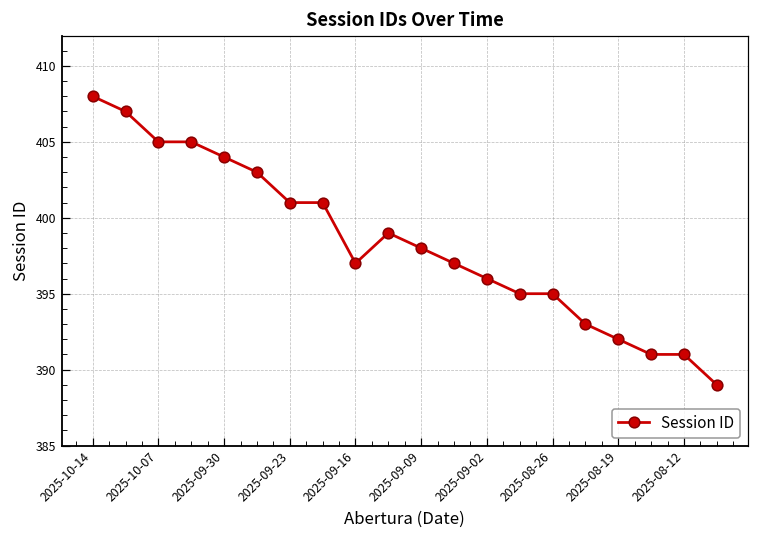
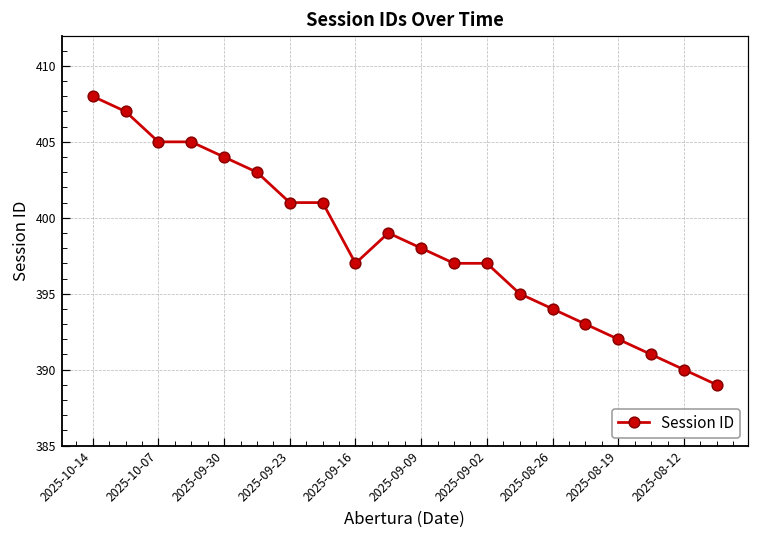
  {
    "2025-10-14": 408,
    "2025-10-07": 405,
    "2025-09-30": 404,
    "2025-09-23": 401,
    "2025-09-16": 397,
    "2025-09-09": 398,
-   "2025-09-02": 396,
-   "2025-08-26": 395,
+   "2025-09-02": 397,
+   "2025-08-26": 394,
    "2025-08-19": 392,
-   "2025-08-12": 391
+   "2025-08-12": 390
  }
